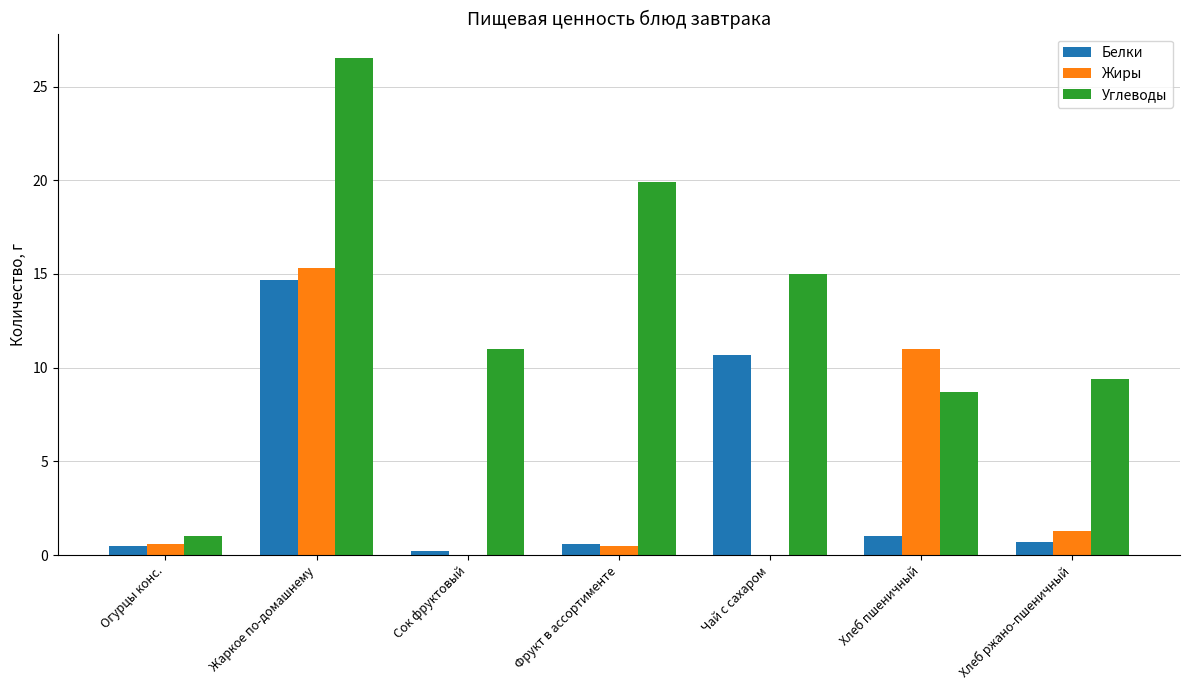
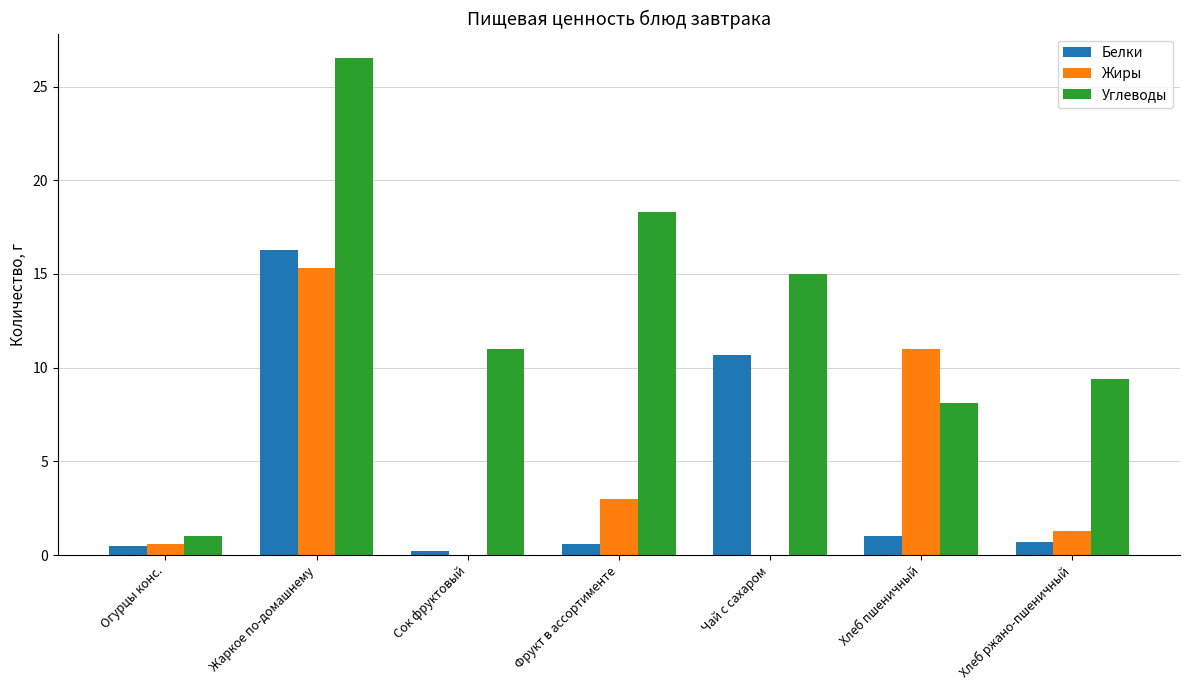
  {
    "Белки": {
      "Огурцы конс.": 0.5,
-     "Жаркое по-домашнему": 14.7,
+     "Жаркое по-домашнему": 16.3,
      "Сок фруктовый": 0.2,
      "Фрукт в ассортименте": 0.6,
      "Чай с сахаром": 10.7,
      "Хлеб пшеничный": 1.0,
      "Хлеб ржано-пшеничный": 0.7
    },
    "Жиры": {
      "Огурцы конс.": 0.6,
      "Жаркое по-домашнему": 15.3,
      "Сок фруктовый": 0.0,
-     "Фрукт в ассортименте": 0.5,
+     "Фрукт в ассортименте": 3.0,
      "Чай с сахаром": 0.0,
      "Хлеб пшеничный": 11.0,
      "Хлеб ржано-пшеничный": 1.3
    },
    "Углеводы": {
      "Огурцы конс.": 1.0,
      "Жаркое по-домашнему": 26.5,
      "Сок фруктовый": 11.0,
-     "Фрукт в ассортименте": 19.9,
+     "Фрукт в ассортименте": 18.3,
      "Чай с сахаром": 15.0,
-     "Хлеб пшеничный": 8.7,
+     "Хлеб пшеничный": 8.1,
      "Хлеб ржано-пшеничный": 9.4
    }
  }
